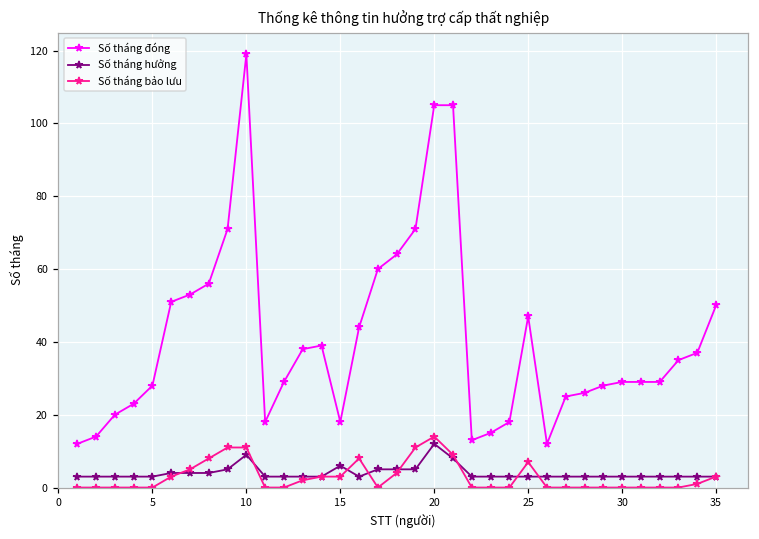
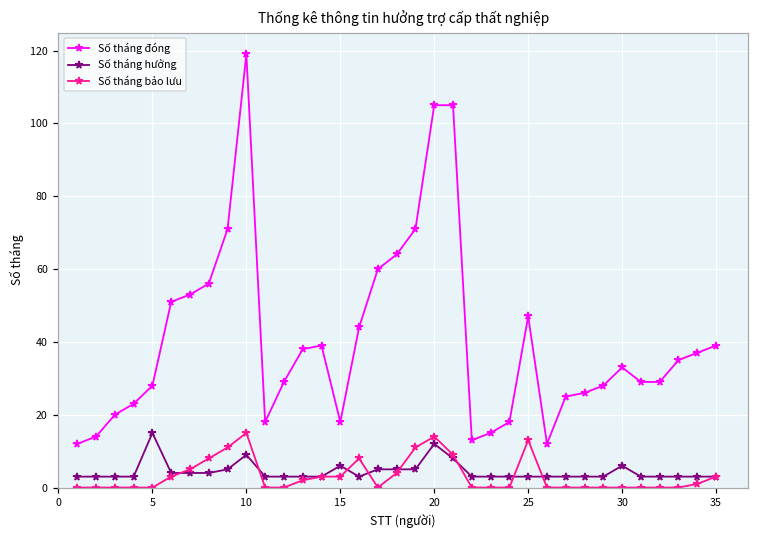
  {
    "Số tháng đóng": {
      "5": 28,
      "10": 119,
      "15": 18,
      "20": 105,
      "25": 47,
-     "30": 29,
-     "35": 50
+     "30": 33,
+     "35": 39
    },
    "Số tháng hưởng": {
-     "5": 3,
+     "5": 15,
      "10": 9,
      "15": 6,
      "20": 12,
      "25": 3,
-     "30": 3
+     "30": 6
    },
    "Số tháng bảo lưu": {
      "5": 0,
-     "10": 11,
+     "10": 15,
      "15": 3,
      "20": 14,
-     "25": 7,
+     "25": 13,
      "30": 0
    }
  }
